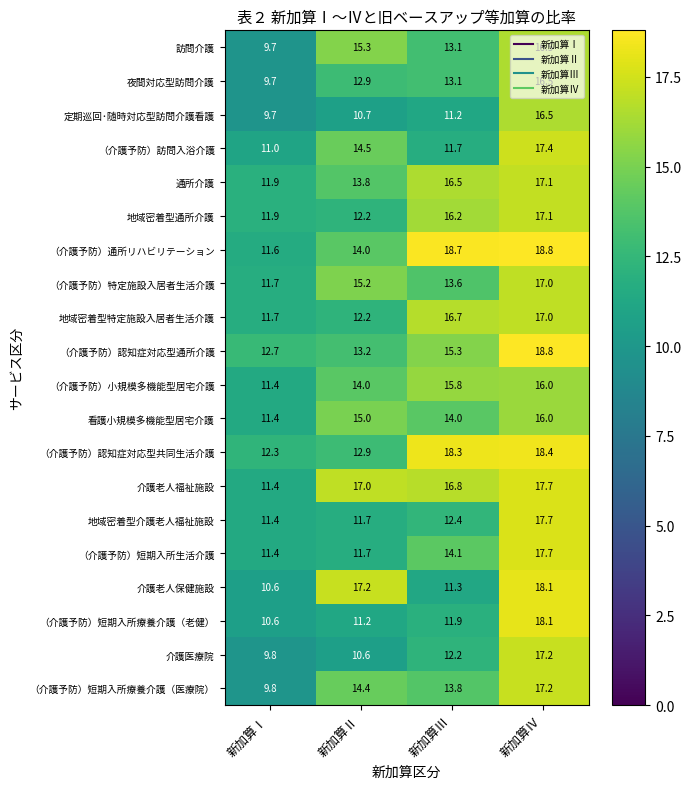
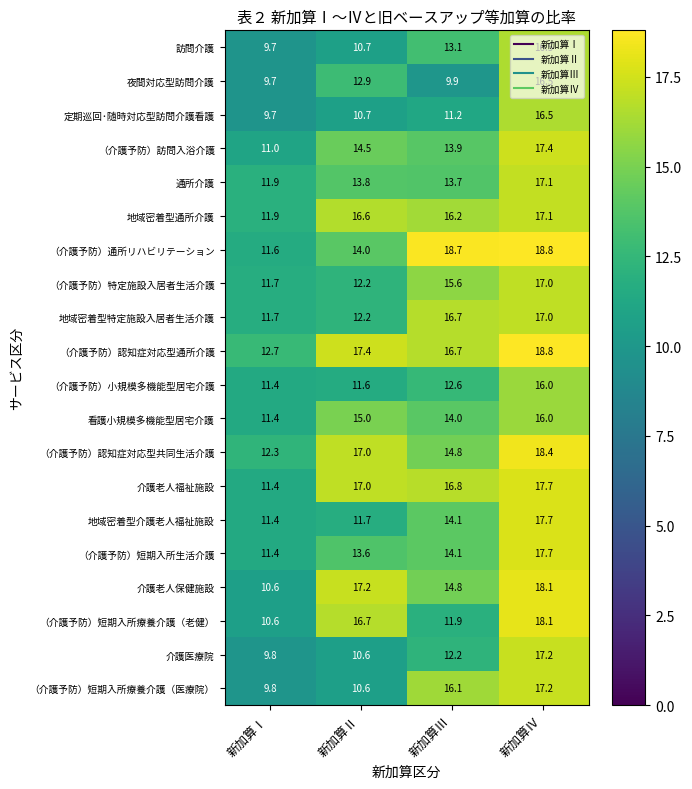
  {
    "訪問介護": {
      "新加算Ⅰ": 9.7,
-     "新加算Ⅱ": 15.3,
+     "新加算Ⅱ": 10.7,
      "新加算Ⅲ": 13.1
    },
    "夜間対応型訪問介護": {
      "新加算Ⅰ": 9.7,
      "新加算Ⅱ": 12.9,
-     "新加算Ⅲ": 13.1
+     "新加算Ⅲ": 9.9
    },
    "定期巡回･随時対応型訪問介護看護": {
      "新加算Ⅰ": 9.7,
      "新加算Ⅱ": 10.7,
      "新加算Ⅲ": 11.2,
      "新加算Ⅳ": 16.5
    },
    "（介護予防）訪問入浴介護": {
      "新加算Ⅰ": 11.0,
      "新加算Ⅱ": 14.5,
-     "新加算Ⅲ": 11.7,
+     "新加算Ⅲ": 13.9,
      "新加算Ⅳ": 17.4
    },
    "通所介護": {
      "新加算Ⅰ": 11.9,
      "新加算Ⅱ": 13.8,
-     "新加算Ⅲ": 16.5,
+     "新加算Ⅲ": 13.7,
      "新加算Ⅳ": 17.1
    },
    "地域密着型通所介護": {
      "新加算Ⅰ": 11.9,
-     "新加算Ⅱ": 12.2,
+     "新加算Ⅱ": 16.6,
      "新加算Ⅲ": 16.2,
      "新加算Ⅳ": 17.1
    },
    "（介護予防）通所リハビリテーション": {
      "新加算Ⅰ": 11.6,
      "新加算Ⅱ": 14.0,
      "新加算Ⅲ": 18.7,
      "新加算Ⅳ": 18.8
    },
    "（介護予防）特定施設入居者生活介護": {
      "新加算Ⅰ": 11.7,
-     "新加算Ⅱ": 15.2,
-     "新加算Ⅲ": 13.6,
+     "新加算Ⅱ": 12.2,
+     "新加算Ⅲ": 15.6,
      "新加算Ⅳ": 17.0
    },
    "地域密着型特定施設入居者生活介護": {
      "新加算Ⅰ": 11.7,
      "新加算Ⅱ": 12.2,
      "新加算Ⅲ": 16.7,
      "新加算Ⅳ": 17.0
    },
    "（介護予防）認知症対応型通所介護": {
      "新加算Ⅰ": 12.7,
-     "新加算Ⅱ": 13.2,
-     "新加算Ⅲ": 15.3,
+     "新加算Ⅱ": 17.4,
+     "新加算Ⅲ": 16.7,
      "新加算Ⅳ": 18.8
    },
    "（介護予防）小規模多機能型居宅介護": {
      "新加算Ⅰ": 11.4,
-     "新加算Ⅱ": 14.0,
-     "新加算Ⅲ": 15.8,
+     "新加算Ⅱ": 11.6,
+     "新加算Ⅲ": 12.6,
      "新加算Ⅳ": 16.0
    },
    "看護小規模多機能型居宅介護": {
      "新加算Ⅰ": 11.4,
      "新加算Ⅱ": 15.0,
      "新加算Ⅲ": 14.0,
      "新加算Ⅳ": 16.0
    },
    "（介護予防）認知症対応型共同生活介護": {
      "新加算Ⅰ": 12.3,
-     "新加算Ⅱ": 12.9,
-     "新加算Ⅲ": 18.3,
+     "新加算Ⅱ": 17.0,
+     "新加算Ⅲ": 14.8,
      "新加算Ⅳ": 18.4
    },
    "介護老人福祉施設": {
      "新加算Ⅰ": 11.4,
      "新加算Ⅱ": 17.0,
      "新加算Ⅲ": 16.8,
      "新加算Ⅳ": 17.7
    },
    "地域密着型介護老人福祉施設": {
      "新加算Ⅰ": 11.4,
      "新加算Ⅱ": 11.7,
-     "新加算Ⅲ": 12.4,
+     "新加算Ⅲ": 14.1,
      "新加算Ⅳ": 17.7
    },
    "（介護予防）短期入所生活介護": {
      "新加算Ⅰ": 11.4,
-     "新加算Ⅱ": 11.7,
+     "新加算Ⅱ": 13.6,
      "新加算Ⅲ": 14.1,
      "新加算Ⅳ": 17.7
    },
    "介護老人保健施設": {
      "新加算Ⅰ": 10.6,
      "新加算Ⅱ": 17.2,
-     "新加算Ⅲ": 11.3,
+     "新加算Ⅲ": 14.8,
      "新加算Ⅳ": 18.1
    },
    "（介護予防）短期入所療養介護（老健）": {
      "新加算Ⅰ": 10.6,
-     "新加算Ⅱ": 11.2,
+     "新加算Ⅱ": 16.7,
      "新加算Ⅲ": 11.9,
      "新加算Ⅳ": 18.1
    },
    "介護医療院": {
      "新加算Ⅰ": 9.8,
      "新加算Ⅱ": 10.6,
      "新加算Ⅲ": 12.2,
      "新加算Ⅳ": 17.2
    },
    "（介護予防）短期入所療養介護（医療院）": {
      "新加算Ⅰ": 9.8,
-     "新加算Ⅱ": 14.4,
-     "新加算Ⅲ": 13.8,
+     "新加算Ⅱ": 10.6,
+     "新加算Ⅲ": 16.1,
      "新加算Ⅳ": 17.2
    }
  }
